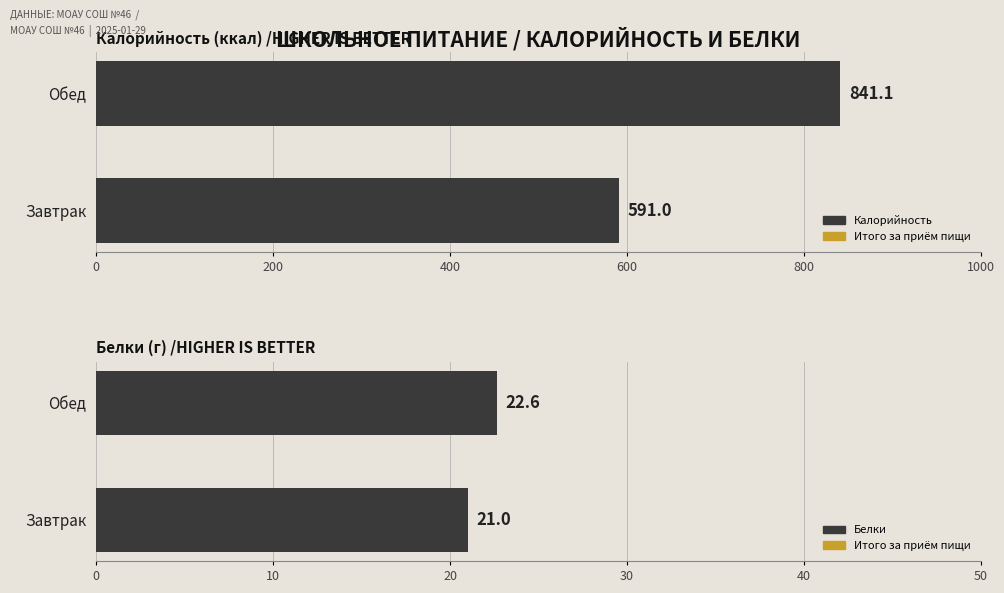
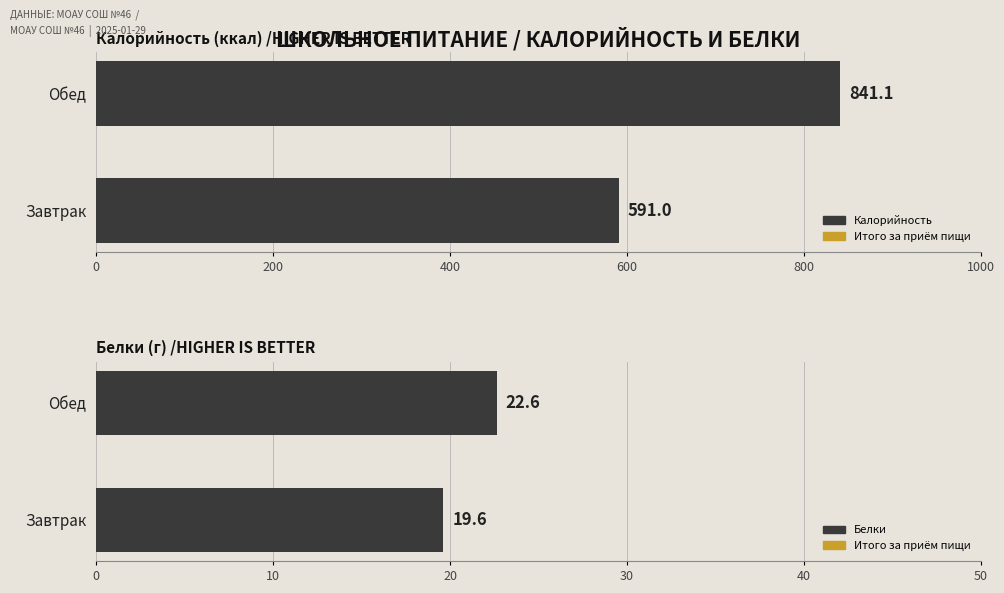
  {
    "Калорийность (ккал) /HIGHER IS BETTER": {
      "Обед": 841.1,
      "Завтрак": 591.0
    },
    "Белки (г) /HIGHER IS BETTER": {
      "Обед": 22.6,
-     "Завтрак": 21.0
+     "Завтрак": 19.6
    }
  }
